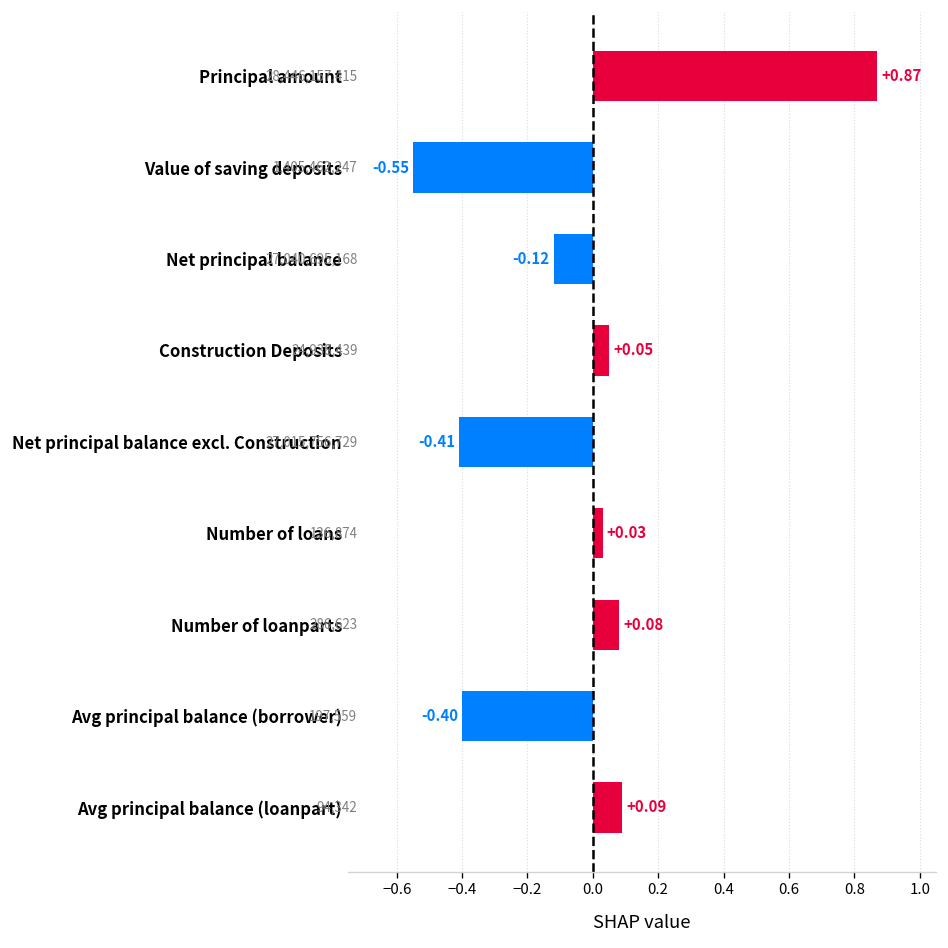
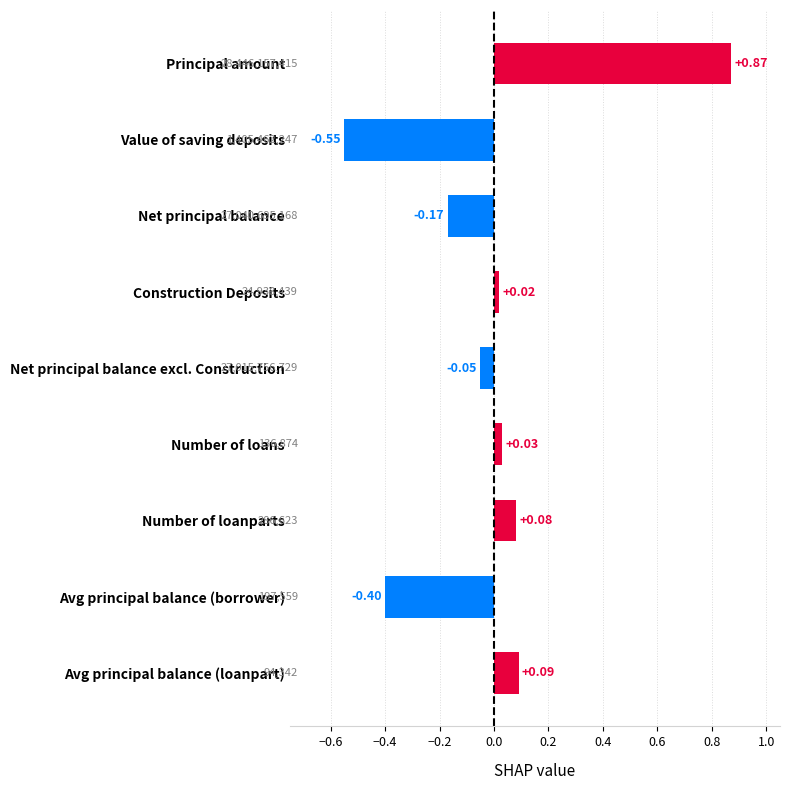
  {
    "Principal amount": "+0.87",
    "Value of saving deposits": "-0.55",
-   "Net principal balance": "-0.12",
-   "Construction Deposits": "+0.05",
-   "Net principal balance excl. Construction": "-0.41",
+   "Net principal balance": "-0.17",
+   "Construction Deposits": "+0.02",
+   "Net principal balance excl. Construction": "-0.05",
    "Number of loans": "+0.03",
    "Number of loanparts": "+0.08",
    "Avg principal balance (borrower)": "-0.40",
    "Avg principal balance (loanpart)": "+0.09"
  }
